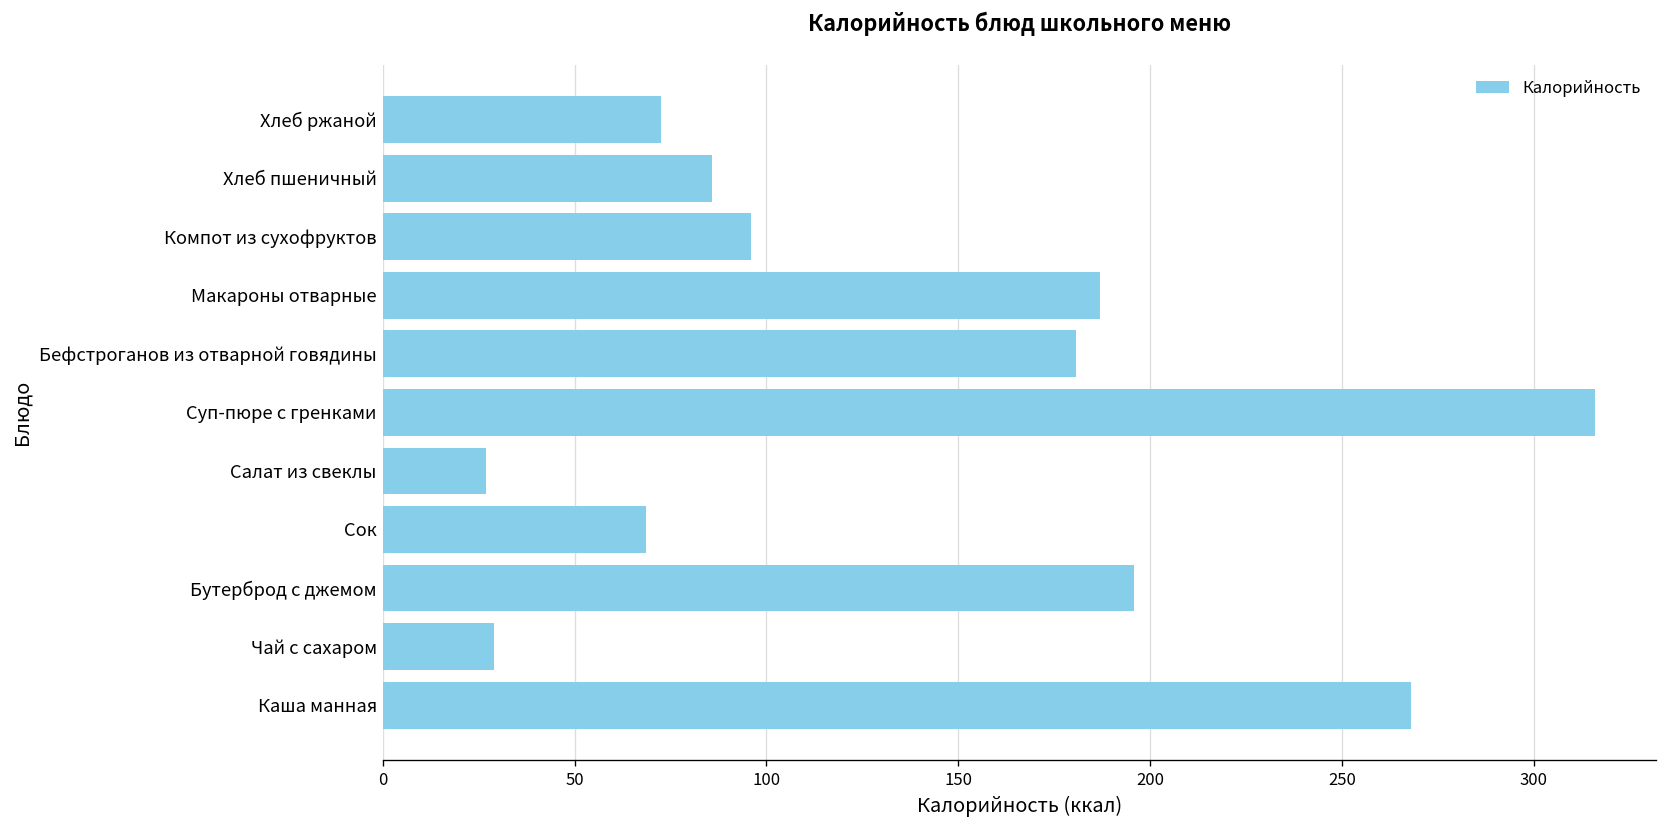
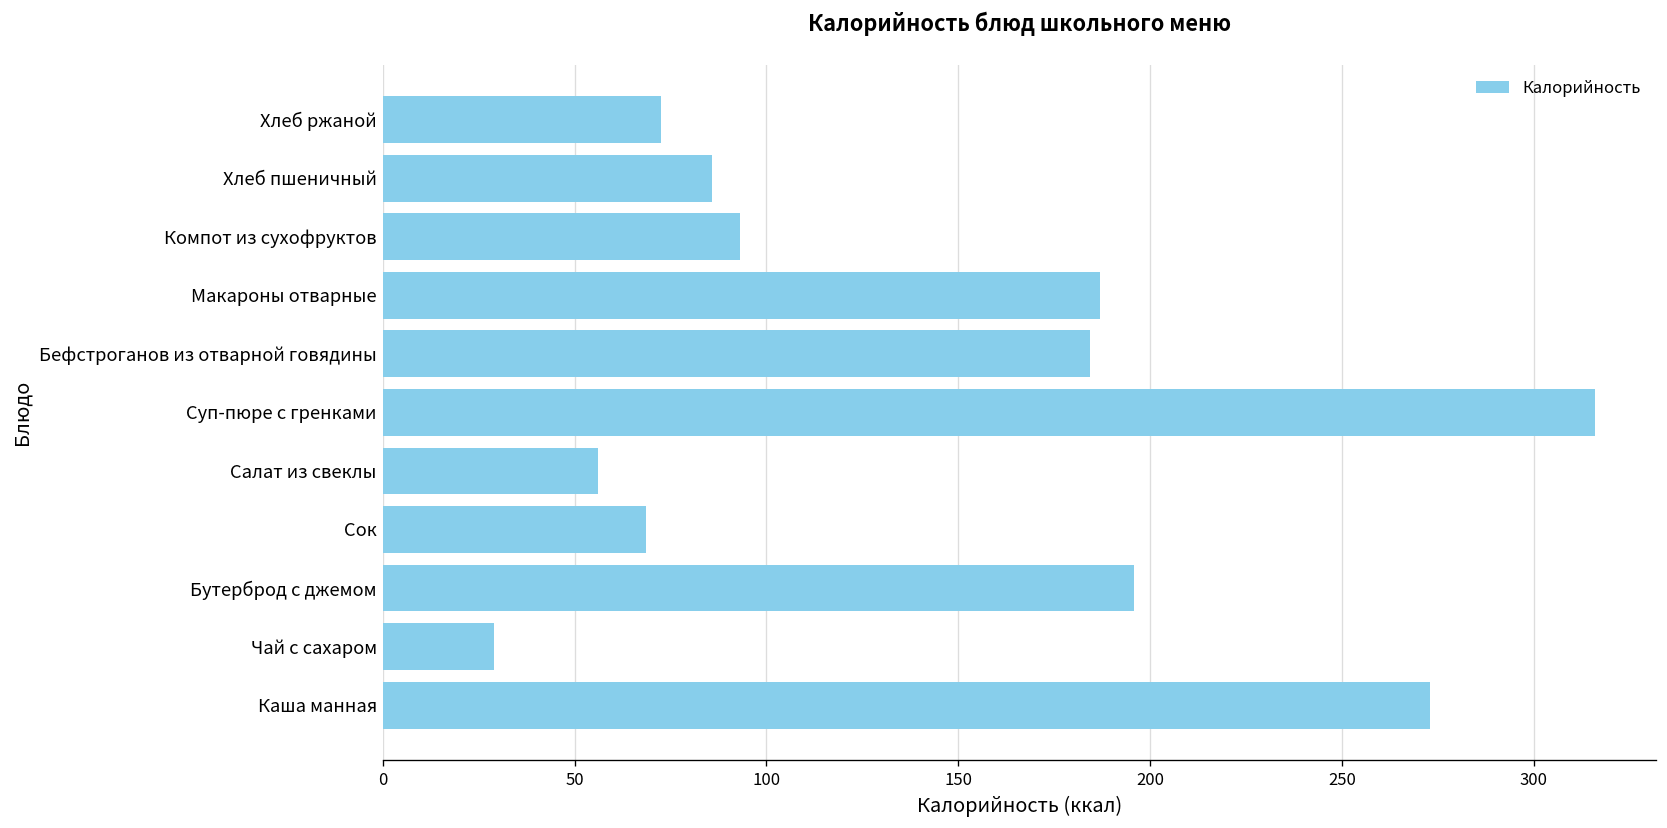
  {
    "Хлеб ржаной": 72,
    "Хлеб пшеничный": 86,
-   "Компот из сухофруктов": 96,
+   "Компот из сухофруктов": 93,
    "Макароны отварные": 187,
-   "Бефстроганов из отварной говядины": 181,
+   "Бефстроганов из отварной говядины": 184,
    "Суп-пюре с гренками": 316,
-   "Салат из свеклы": 27,
+   "Салат из свеклы": 56,
    "Сок": 69,
    "Бутерброд с джемом": 196,
    "Чай с сахаром": 29,
-   "Каша манная": 268
+   "Каша манная": 273
  }
